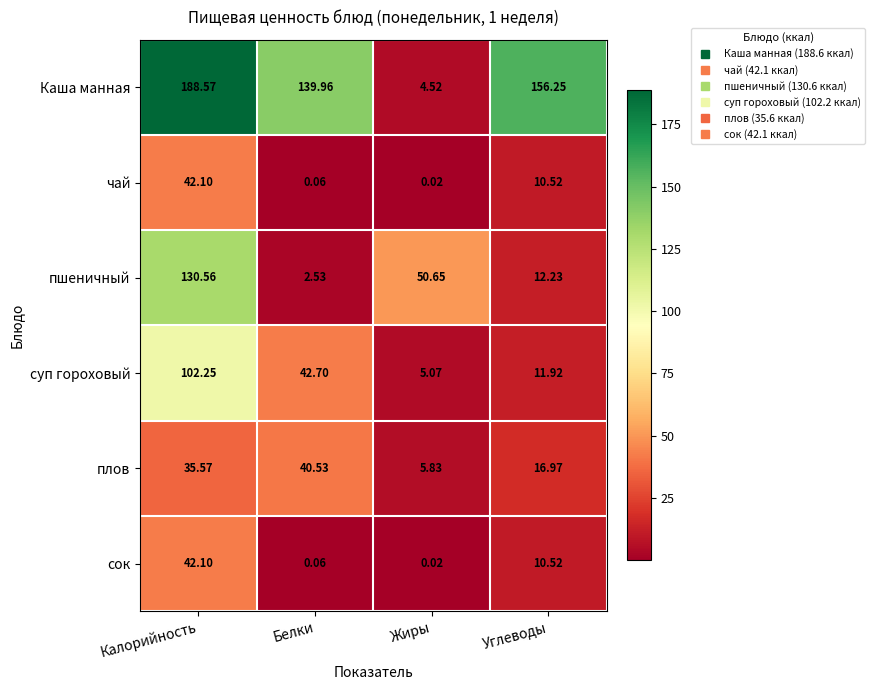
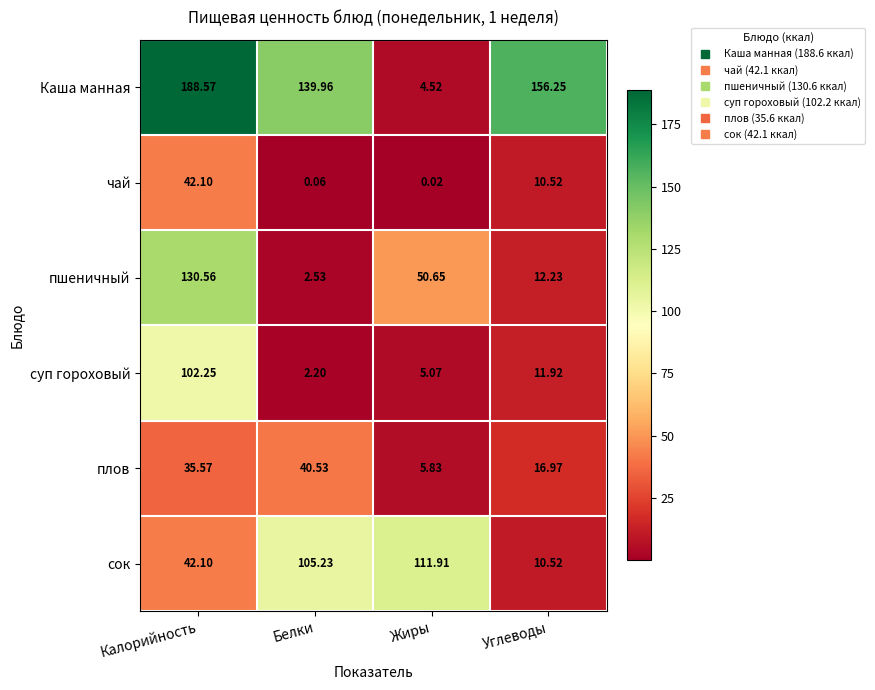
  {
    "Каша манная": {
      "Калорийность": 188.57,
      "Белки": 139.96,
      "Жиры": 4.52,
      "Углеводы": 156.25
    },
    "чай": {
      "Калорийность": 42.10,
      "Белки": 0.06,
      "Жиры": 0.02,
      "Углеводы": 10.52
    },
    "пшеничный": {
      "Калорийность": 130.56,
      "Белки": 2.53,
      "Жиры": 50.65,
      "Углеводы": 12.23
    },
    "суп гороховый": {
      "Калорийность": 102.25,
-     "Белки": 42.70,
+     "Белки": 2.20,
      "Жиры": 5.07,
      "Углеводы": 11.92
    },
    "плов": {
      "Калорийность": 35.57,
      "Белки": 40.53,
      "Жиры": 5.83,
      "Углеводы": 16.97
    },
    "сок": {
      "Калорийность": 42.10,
-     "Белки": 0.06,
-     "Жиры": 0.02,
+     "Белки": 105.23,
+     "Жиры": 111.91,
      "Углеводы": 10.52
    }
  }
